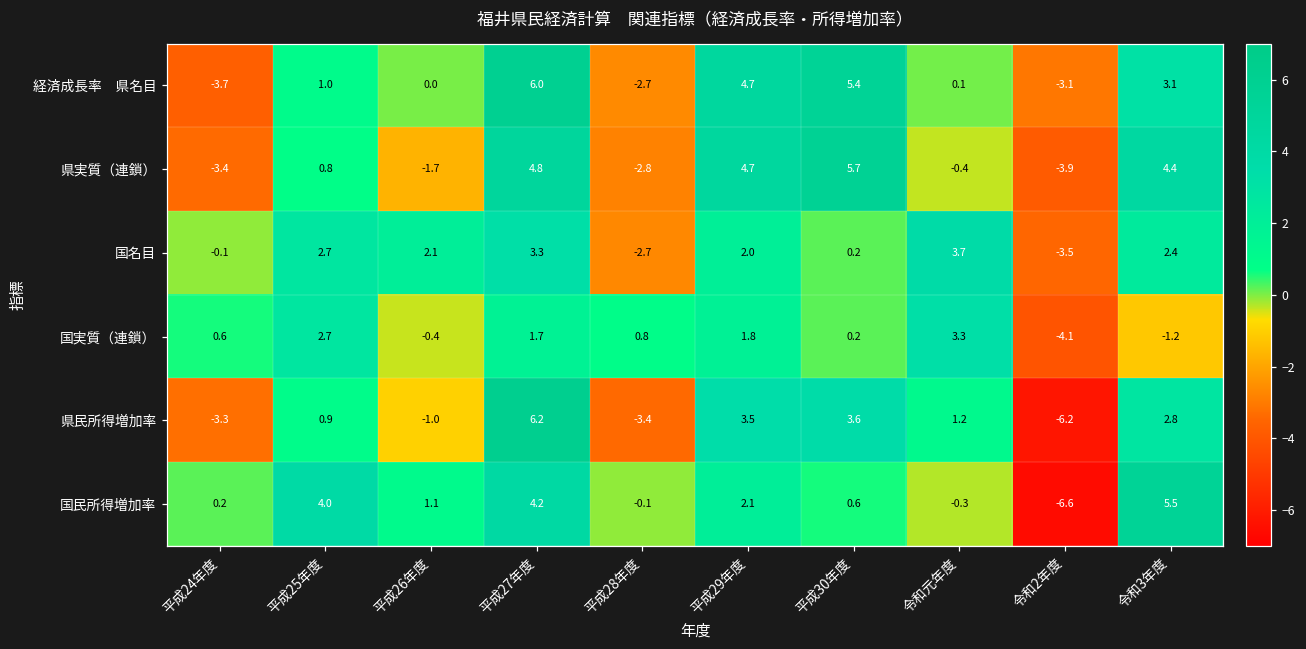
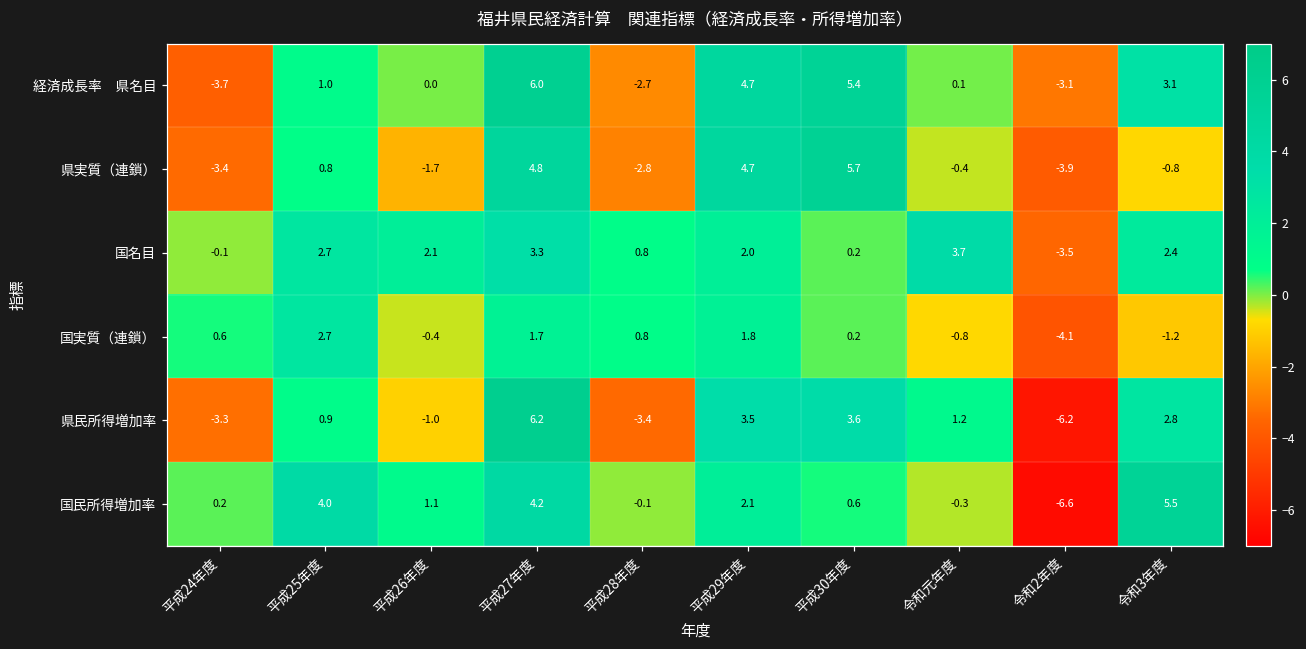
  {
    "経済成長率 県名目": {
      "平成24年度": -3.7,
      "平成25年度": 1.0,
      "平成26年度": 0.0,
      "平成27年度": 6.0,
      "平成28年度": -2.7,
      "平成29年度": 4.7,
      "平成30年度": 5.4,
      "令和元年度": 0.1,
      "令和2年度": -3.1,
      "令和3年度": 3.1
    },
    "県実質（連鎖）": {
      "平成24年度": -3.4,
      "平成25年度": 0.8,
      "平成26年度": -1.7,
      "平成27年度": 4.8,
      "平成28年度": -2.8,
      "平成29年度": 4.7,
      "平成30年度": 5.7,
      "令和元年度": -0.4,
      "令和2年度": -3.9,
-     "令和3年度": 4.4
+     "令和3年度": -0.8
    },
    "国名目": {
      "平成24年度": -0.1,
      "平成25年度": 2.7,
      "平成26年度": 2.1,
      "平成27年度": 3.3,
-     "平成28年度": -2.7,
+     "平成28年度": 0.8,
      "平成29年度": 2.0,
      "平成30年度": 0.2,
      "令和元年度": 3.7,
      "令和2年度": -3.5,
      "令和3年度": 2.4
    },
    "国実質（連鎖）": {
      "平成24年度": 0.6,
      "平成25年度": 2.7,
      "平成26年度": -0.4,
      "平成27年度": 1.7,
      "平成28年度": 0.8,
      "平成29年度": 1.8,
      "平成30年度": 0.2,
-     "令和元年度": 3.3,
+     "令和元年度": -0.8,
      "令和2年度": -4.1,
      "令和3年度": -1.2
    },
    "県民所得増加率": {
      "平成24年度": -3.3,
      "平成25年度": 0.9,
      "平成26年度": -1.0,
      "平成27年度": 6.2,
      "平成28年度": -3.4,
      "平成29年度": 3.5,
      "平成30年度": 3.6,
      "令和元年度": 1.2,
      "令和2年度": -6.2,
      "令和3年度": 2.8
    },
    "国民所得増加率": {
      "平成24年度": 0.2,
      "平成25年度": 4.0,
      "平成26年度": 1.1,
      "平成27年度": 4.2,
      "平成28年度": -0.1,
      "平成29年度": 2.1,
      "平成30年度": 0.6,
      "令和元年度": -0.3,
      "令和2年度": -6.6,
      "令和3年度": 5.5
    }
  }
